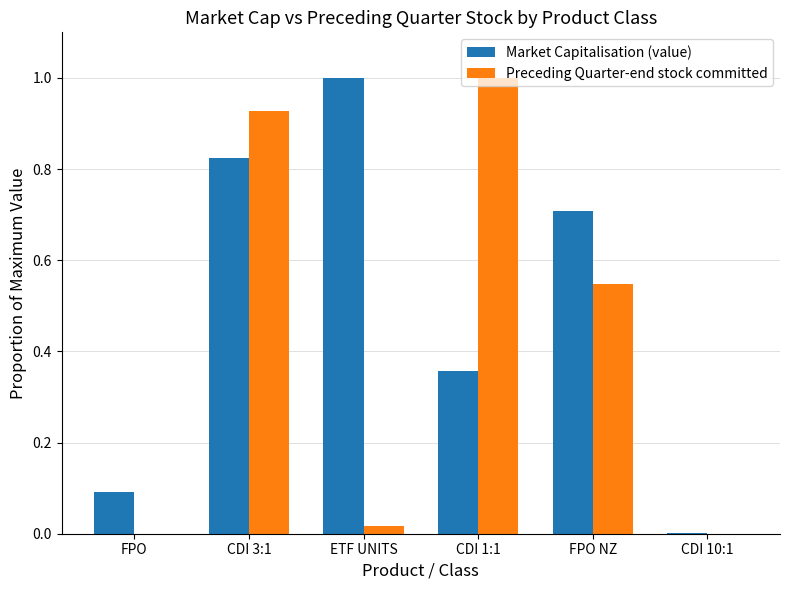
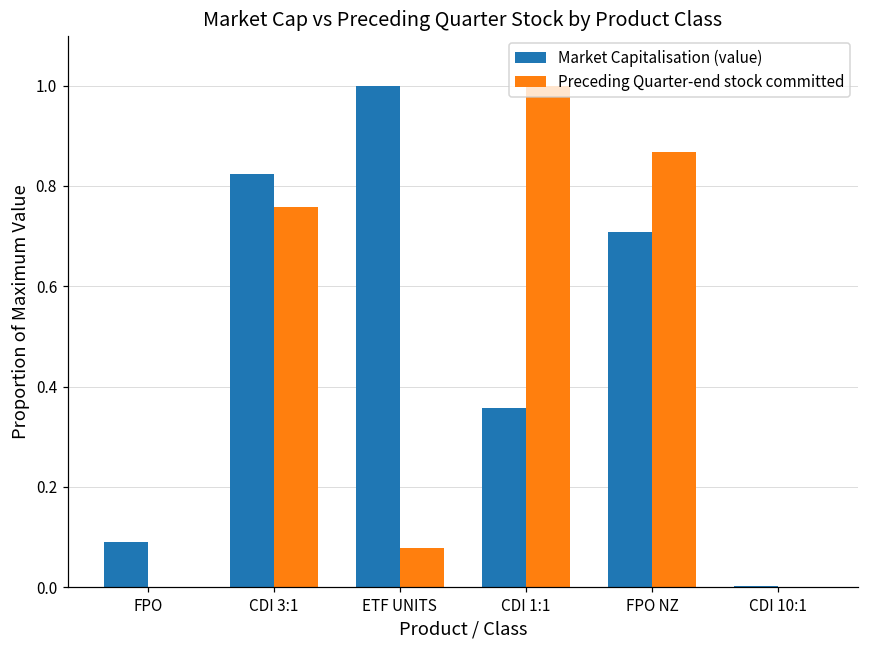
  {
    "Market Capitalisation (value)": {
      "FPO": 0.09,
      "CDI 3:1": 0.82,
      "ETF UNITS": 1.00,
      "CDI 1:1": 0.36,
      "FPO NZ": 0.71
    },
    "Preceding Quarter-end stock committed": {
-     "CDI 3:1": 0.93,
-     "ETF UNITS": 0.02,
-     "FPO NZ": 0.55
+     "CDI 3:1": 0.76,
+     "ETF UNITS": 0.08,
+     "FPO NZ": 0.87
    }
  }
